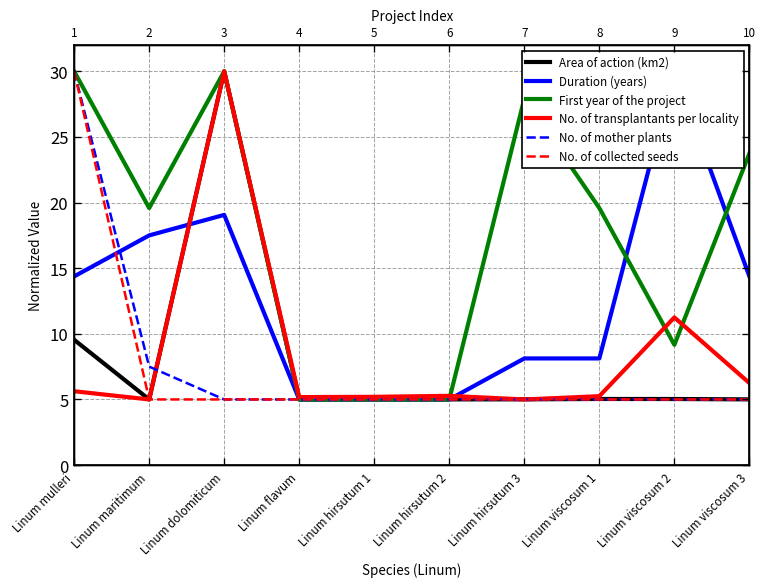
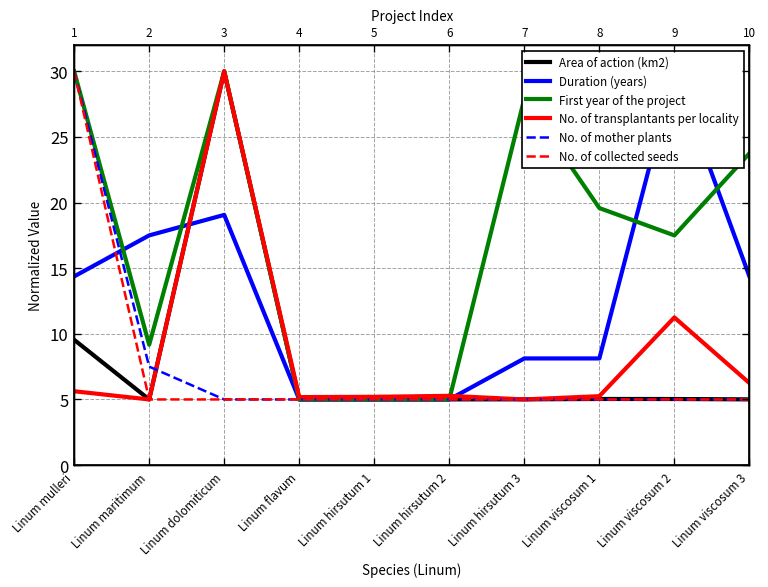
  {
    "Area of action (km2)": {
      "Linum mulleri": 9.5
    },
    "First year of the project": {
-     "Linum maritimum": 19.6,
+     "Linum maritimum": 9.2,
      "Linum viscosum 1": 19.6,
-     "Linum viscosum 2": 9.2,
+     "Linum viscosum 2": 17.5,
      "Linum viscosum 3": 23.8
    }
  }
